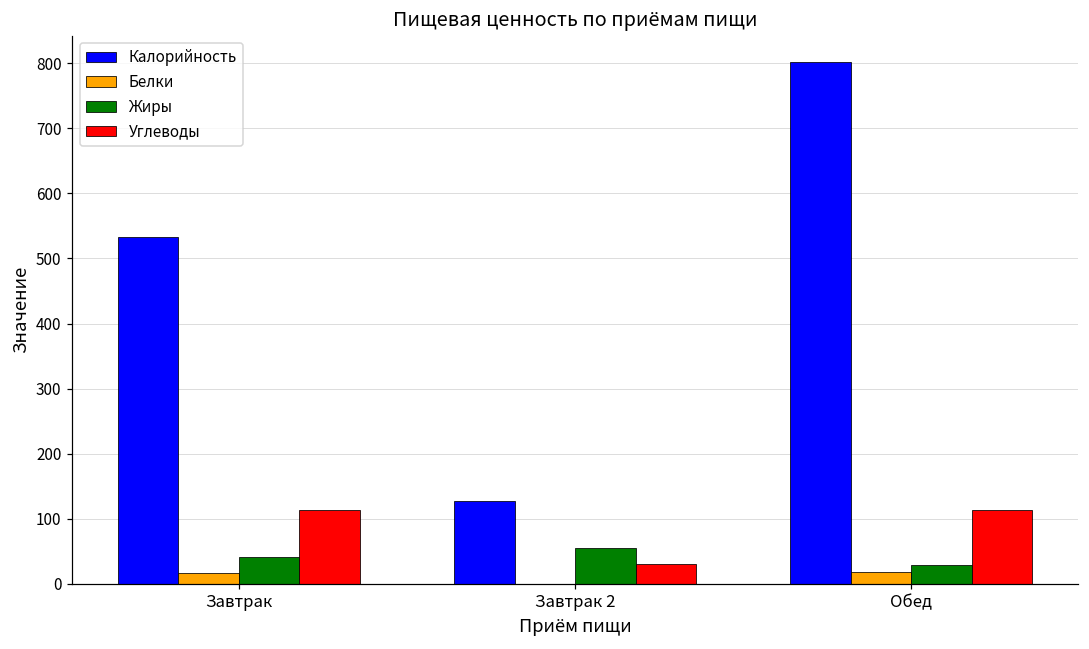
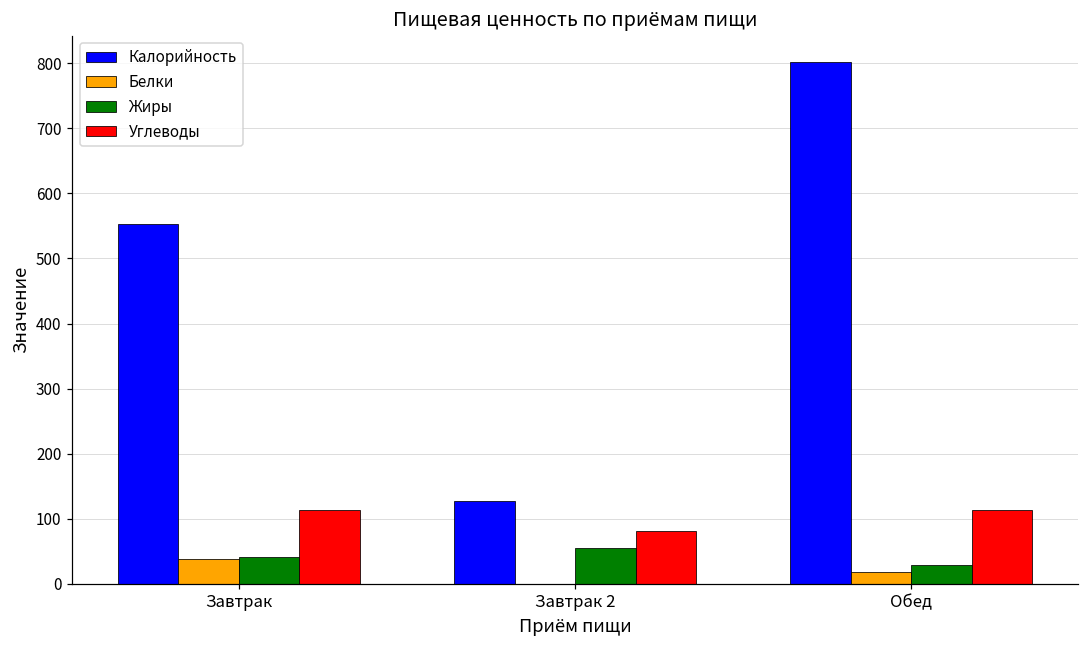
  {
    "Калорийность": {
-     "Завтрак": 530,
+     "Завтрак": 550,
      "Завтрак 2": 130,
      "Обед": 800
    },
    "Белки": {
-     "Завтрак": 20,
+     "Завтрак": 40,
      "Обед": 20
    },
    "Жиры": {
      "Завтрак": 40,
      "Завтрак 2": 50,
      "Обед": 30
    },
    "Углеводы": {
      "Завтрак": 110,
-     "Завтрак 2": 30,
+     "Завтрак 2": 80,
      "Обед": 110
    }
  }
